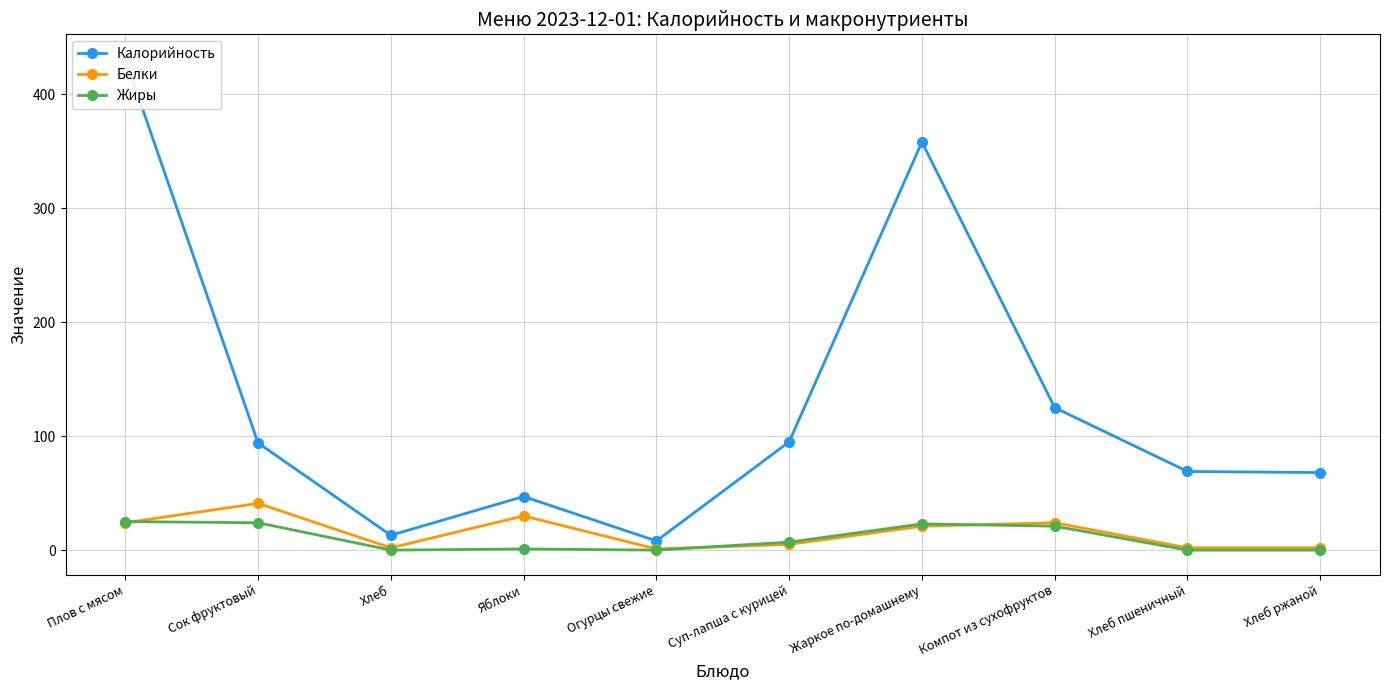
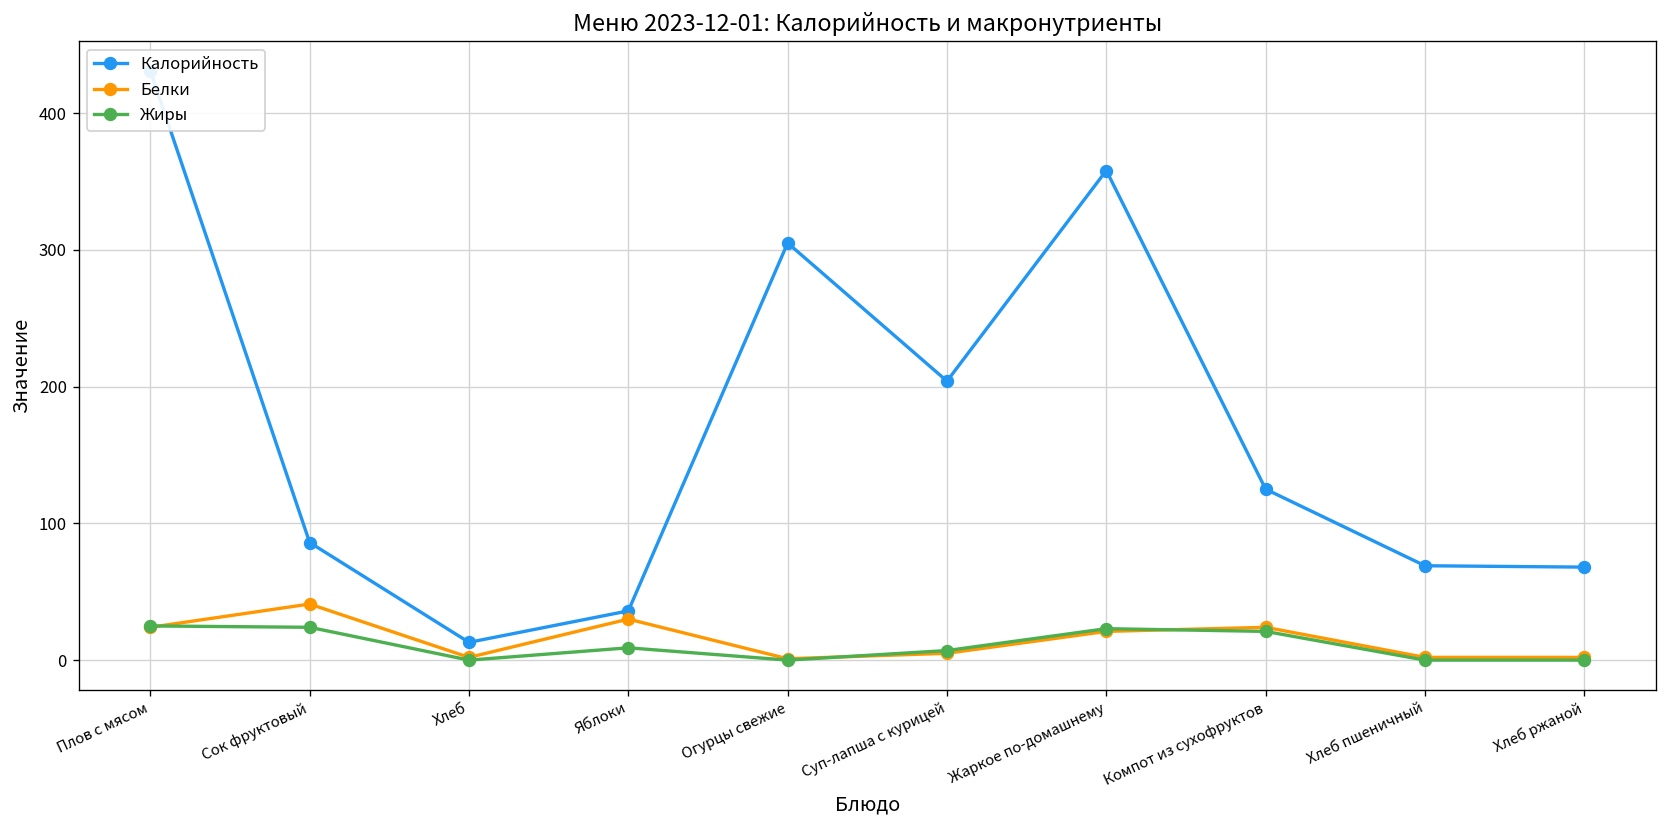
  {
    "Калорийность": {
-     "Сок фруктовый": 94,
+     "Сок фруктовый": 86,
      "Хлеб": 13,
-     "Яблоки": 47,
-     "Огурцы свежие": 8,
-     "Суп-лапша с курицей": 95,
+     "Яблоки": 36,
+     "Огурцы свежие": 305,
+     "Суп-лапша с курицей": 204,
      "Жаркое по-домашнему": 358,
      "Компот из сухофруктов": 125,
      "Хлеб пшеничный": 69,
      "Хлеб ржаной": 68
    },
    "Белки": {
      "Сок фруктовый": 41,
      "Яблоки": 30,
      "Компот из сухофруктов": 24
    },
    "Жиры": {
      "Сок фруктовый": 24,
-     "Яблоки": 1,
+     "Яблоки": 9,
      "Компот из сухофруктов": 21
    }
  }
